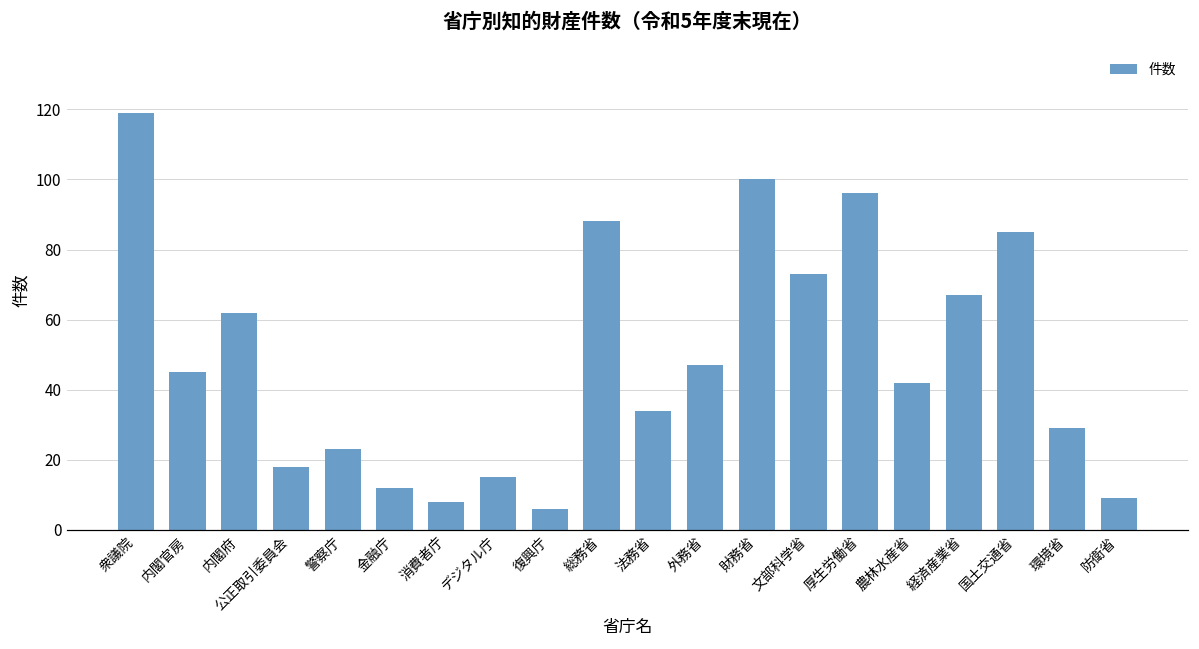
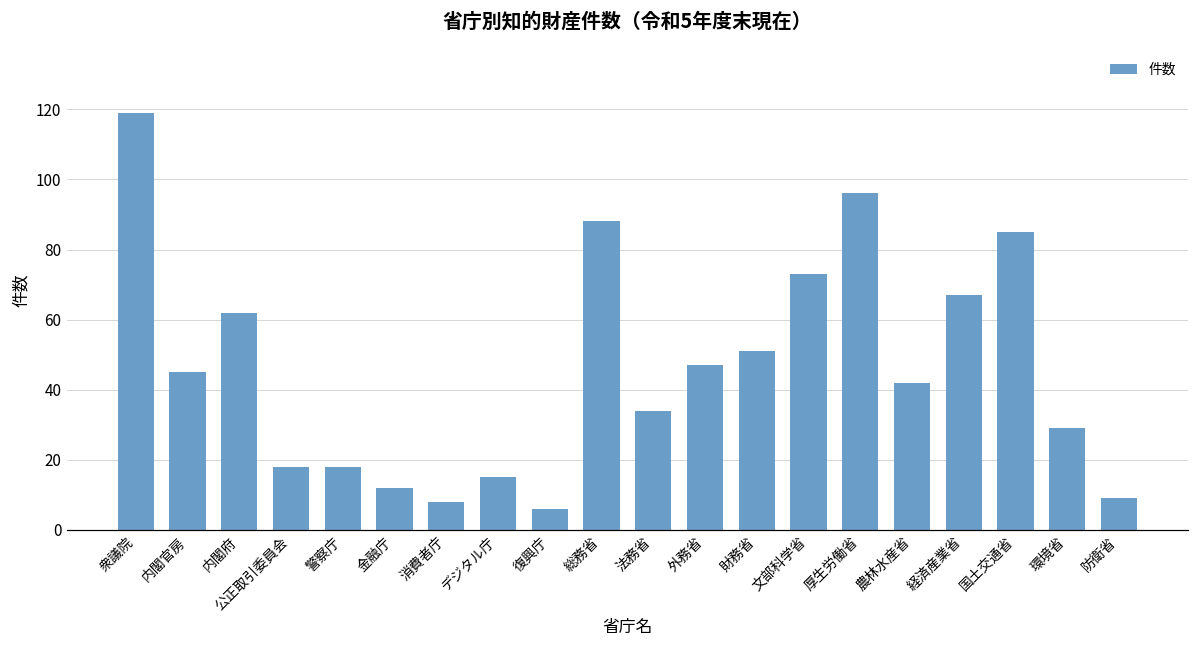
  {
    "衆議院": 119,
    "内閣官房": 45,
    "内閣府": 62,
    "公正取引委員会": 18,
-   "警察庁": 23,
+   "警察庁": 18,
    "金融庁": 12,
    "消費者庁": 8,
    "デジタル庁": 15,
    "復興庁": 6,
    "総務省": 88,
    "法務省": 34,
    "外務省": 47,
-   "財務省": 100,
+   "財務省": 51,
    "文部科学省": 73,
    "厚生労働省": 96,
    "農林水産省": 42,
    "経済産業省": 67,
    "国土交通省": 85,
    "環境省": 29,
    "防衛省": 9
  }
